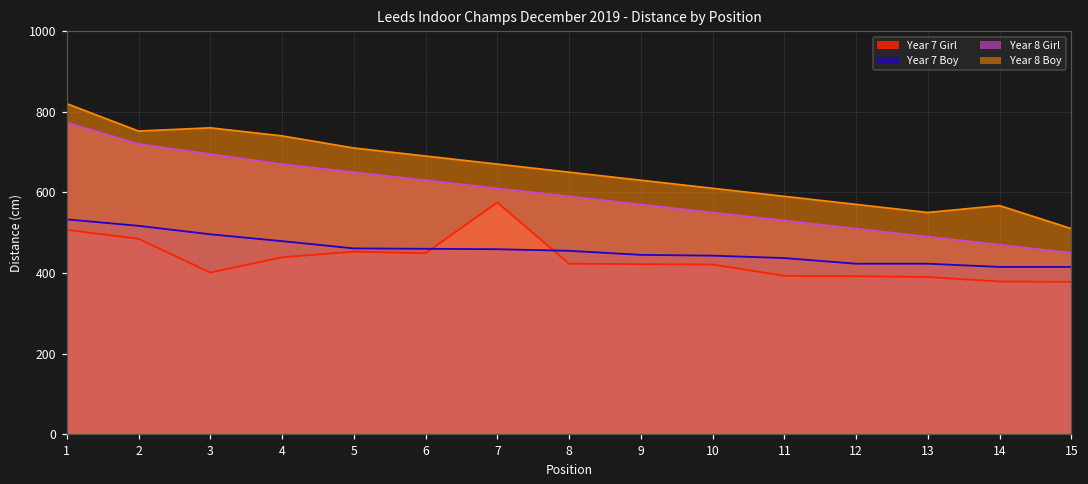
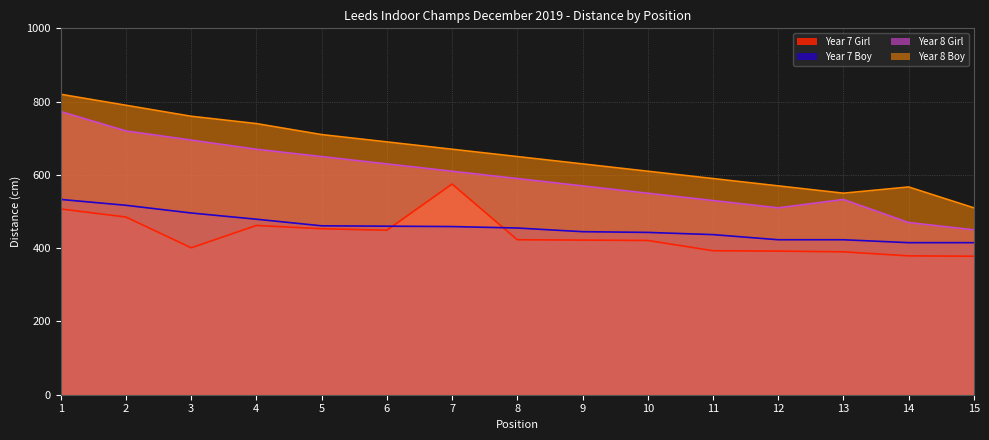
  {
    "Year 7 Girl": {
      "1": 510,
      "2": 490,
      "3": 400,
-     "4": 440,
+     "4": 460,
      "5": 450,
      "6": 450,
      "7": 580,
      "8": 420,
      "9": 420,
      "10": 420,
      "11": 390,
      "12": 390,
      "13": 390,
      "14": 380,
      "15": 380
    },
    "Year 7 Boy": {
      "1": 530,
      "2": 520,
      "3": 500,
      "4": 480,
      "5": 460,
      "6": 460,
      "7": 460,
      "8": 460,
      "9": 450,
      "10": 440,
      "11": 440,
      "12": 420,
      "13": 420,
      "14": 420,
      "15": 420
    },
    "Year 8 Girl": {
      "1": 770,
      "2": 720,
      "3": 700,
      "4": 670,
      "5": 650,
      "6": 630,
      "7": 610,
      "8": 590,
      "9": 570,
      "10": 550,
      "11": 530,
      "12": 510,
-     "13": 490,
+     "13": 530,
      "14": 470,
      "15": 450
    },
    "Year 8 Boy": {
      "1": 820,
-     "2": 750,
+     "2": 790,
      "3": 760,
      "4": 740,
      "5": 710,
      "6": 690,
      "7": 670,
      "8": 650,
      "9": 630,
      "10": 610,
      "11": 590,
      "12": 570,
      "13": 550,
      "14": 570,
      "15": 510
    }
  }
